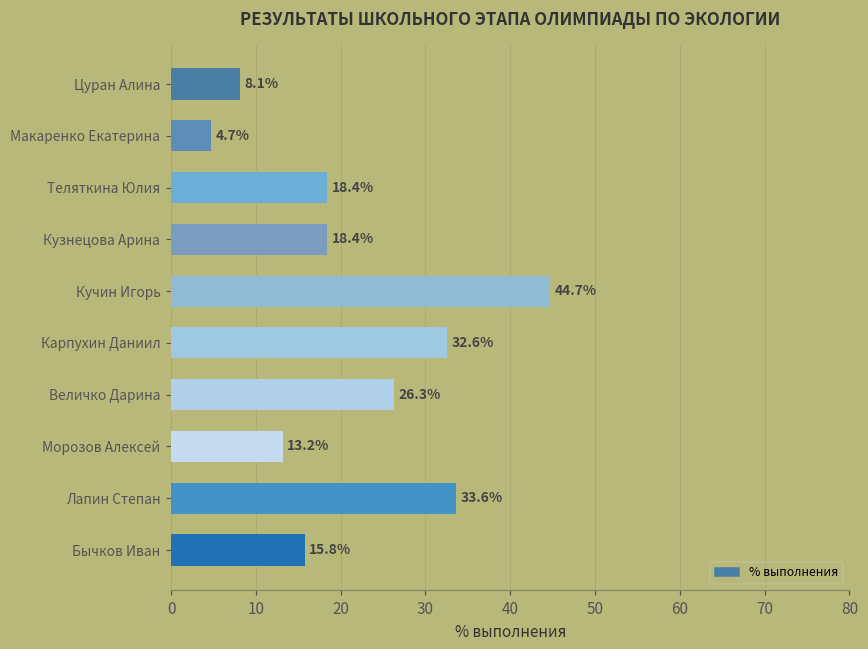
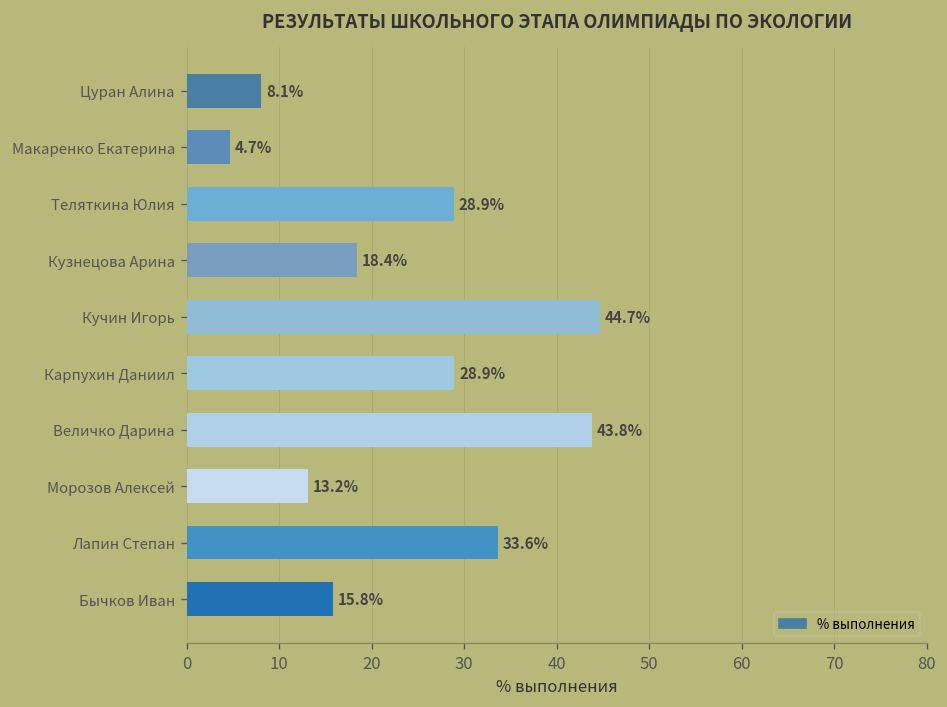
  {
    "Цуран Алина": "8.1%",
    "Макаренко Екатерина": "4.7%",
-   "Теляткина Юлия": "18.4%",
+   "Теляткина Юлия": "28.9%",
    "Кузнецова Арина": "18.4%",
    "Кучин Игорь": "44.7%",
-   "Карпухин Даниил": "32.6%",
-   "Величко Дарина": "26.3%",
+   "Карпухин Даниил": "28.9%",
+   "Величко Дарина": "43.8%",
    "Морозов Алексей": "13.2%",
    "Лапин Степан": "33.6%",
    "Бычков Иван": "15.8%"
  }
